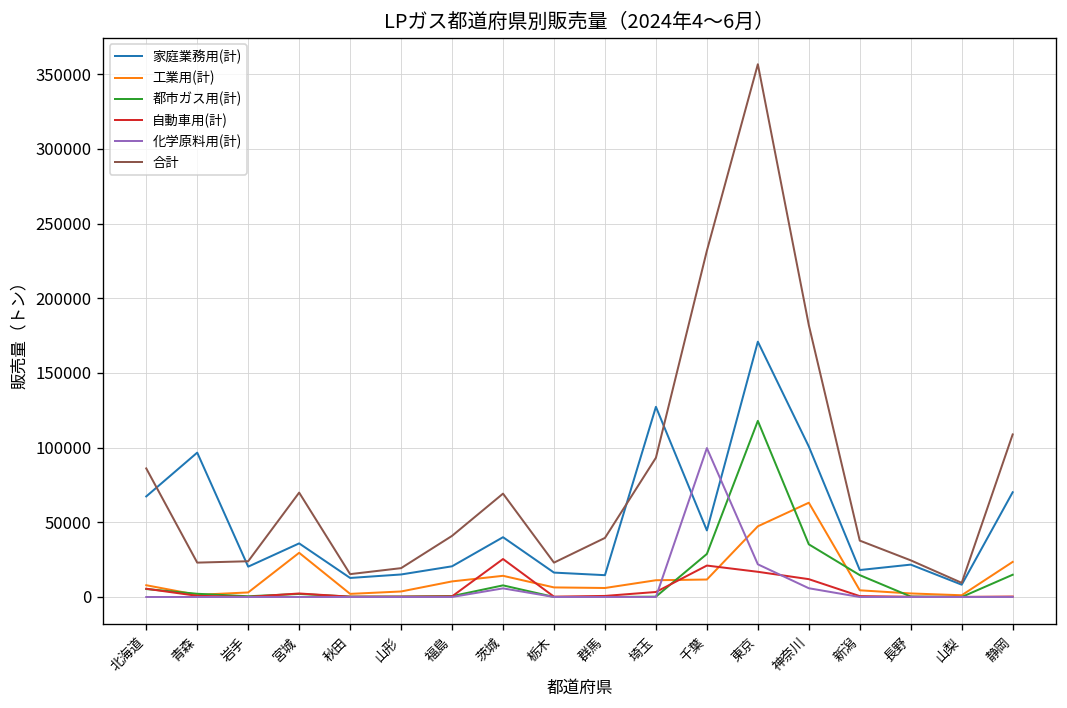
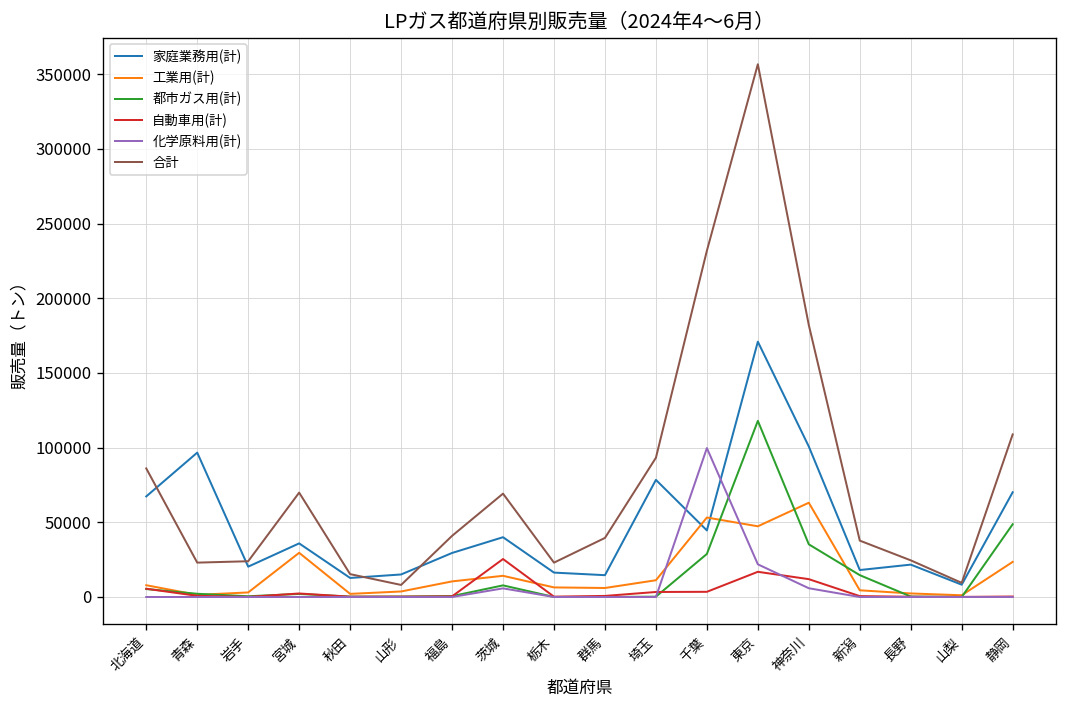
  {
    "家庭業務用(計)": {
      "北海道": 67000,
      "青森": 97000,
      "岩手": 20000,
      "宮城": 36000,
      "秋田": 13000,
      "山形": 15000,
-     "福島": 21000,
+     "福島": 29000,
      "茨城": 40000,
      "栃木": 16000,
      "群馬": 15000,
-     "埼玉": 127000,
+     "埼玉": 78000,
      "千葉": 45000,
      "東京": 171000,
      "神奈川": 101000,
      "新潟": 18000,
      "長野": 22000,
      "静岡": 70000
    },
    "工業用(計)": {
      "北海道": 8000,
      "岩手": 3000,
      "宮城": 30000,
      "山形": 4000,
      "福島": 10000,
      "茨城": 14000,
      "栃木": 6000,
      "群馬": 6000,
      "埼玉": 11000,
-     "千葉": 12000,
+     "千葉": 53000,
      "東京": 47000,
      "神奈川": 63000,
      "新潟": 4000,
      "長野": 2000,
      "静岡": 23000
    },
    "都市ガス用(計)": {
      "千葉": 29000,
      "東京": 118000,
      "神奈川": 35000,
      "新潟": 15000,
-     "静岡": 15000
+     "静岡": 49000
    },
    "自動車用(計)": {
      "茨城": 25000,
      "埼玉": 3000,
-     "千葉": 21000,
+     "千葉": 3000,
      "東京": 17000,
      "神奈川": 12000
    },
    "化学原料用(計)": {
      "北海道": 0,
      "千葉": 100000,
      "東京": 22000,
      "神奈川": 6000
    },
    "合計": {
      "北海道": 86000,
      "青森": 23000,
      "岩手": 24000,
      "宮城": 70000,
      "秋田": 15000,
-     "山形": 19000,
+     "山形": 8000,
      "福島": 41000,
      "茨城": 69000,
      "栃木": 23000,
      "群馬": 40000,
      "埼玉": 93000,
      "千葉": 232000,
      "東京": 357000,
      "神奈川": 182000,
      "新潟": 38000,
      "長野": 25000,
      "静岡": 109000
    }
  }
